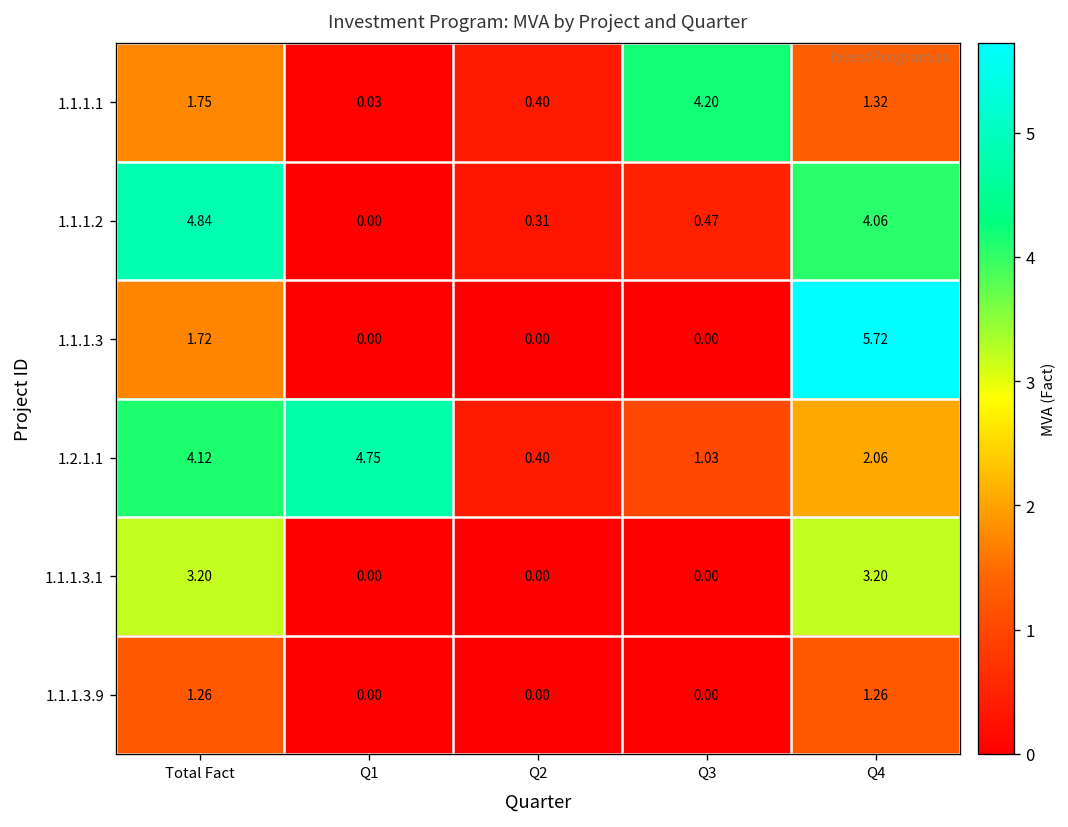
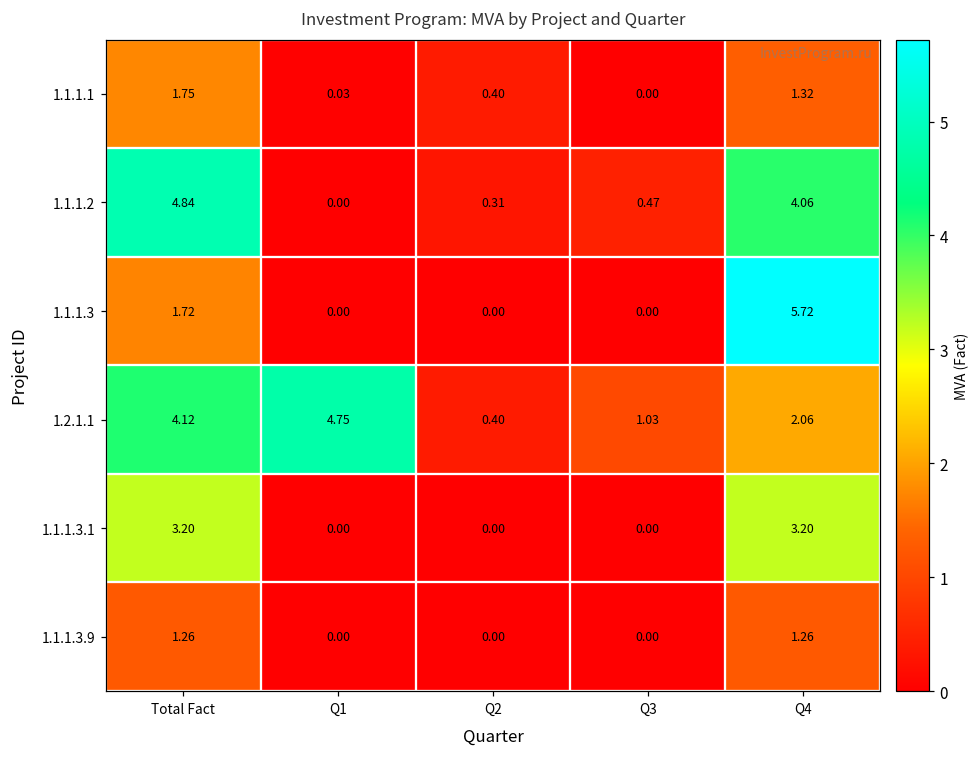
  {
    "1.1.1.1": {
      "Total Fact": 1.75,
      "Q1": 0.03,
      "Q2": 0.40,
-     "Q3": 4.20
+     "Q3": 0.00
    },
    "1.1.1.2": {
      "Total Fact": 4.84,
      "Q1": 0.00,
      "Q2": 0.31,
      "Q3": 0.47,
      "Q4": 4.06
    },
    "1.1.1.3": {
      "Total Fact": 1.72,
      "Q1": 0.00,
      "Q2": 0.00,
      "Q3": 0.00,
      "Q4": 5.72
    },
    "1.2.1.1": {
      "Total Fact": 4.12,
      "Q1": 4.75,
      "Q2": 0.40,
      "Q3": 1.03,
      "Q4": 2.06
    },
    "1.1.1.3.1": {
      "Total Fact": 3.20,
      "Q1": 0.00,
      "Q2": 0.00,
      "Q3": 0.00,
      "Q4": 3.20
    },
    "1.1.1.3.9": {
      "Total Fact": 1.26,
      "Q1": 0.00,
      "Q2": 0.00,
      "Q3": 0.00,
      "Q4": 1.26
    }
  }
